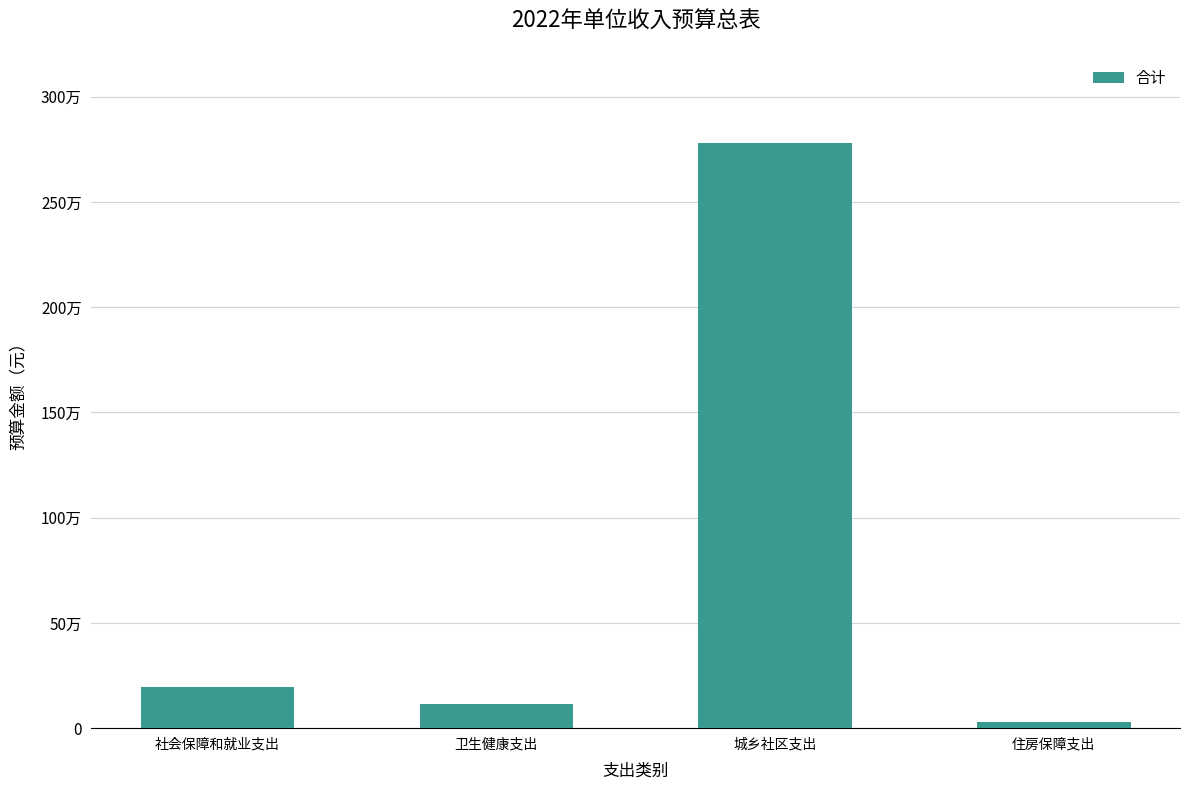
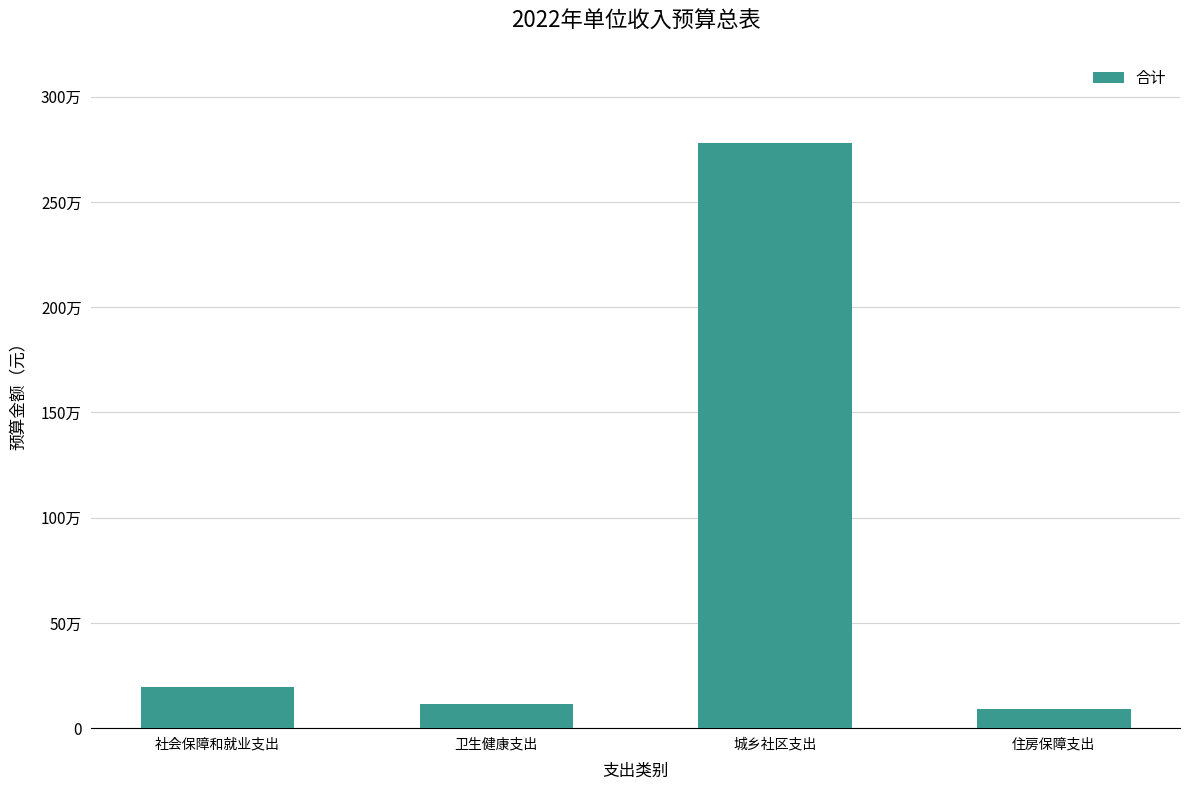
  {
    "社会保障和就业支出": "20万",
    "卫生健康支出": "11万",
    "城乡社区支出": "278万",
-   "住房保障支出": "3万"
+   "住房保障支出": "9万"
  }
